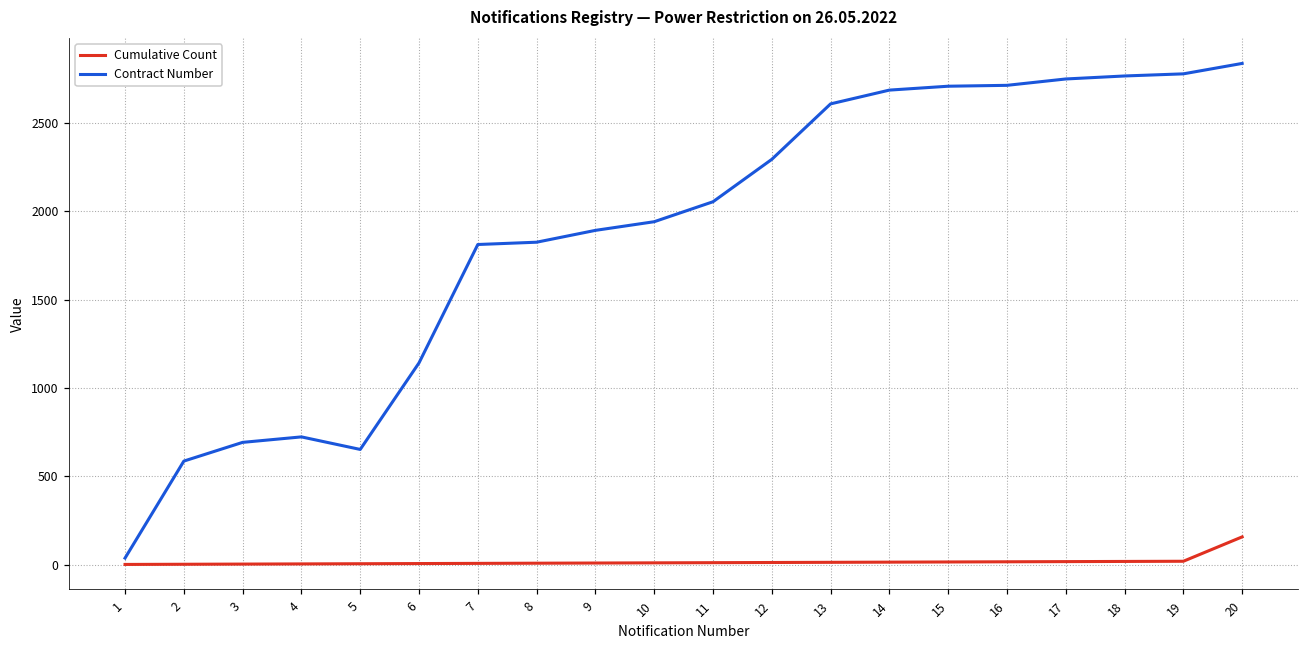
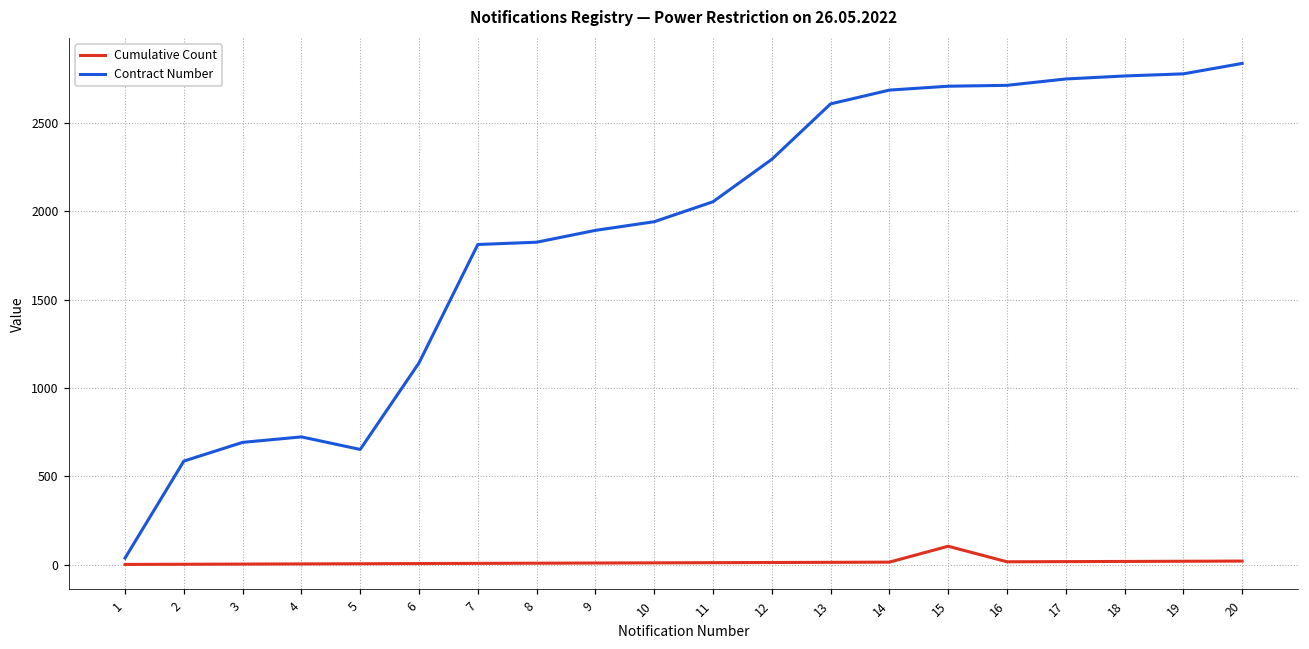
  {
    "Cumulative Count": {
      "1": 0,
      "2": 0,
      "3": 0,
      "4": 0,
      "5": 10,
      "6": 10,
      "7": 10,
      "8": 10,
      "9": 10,
      "10": 10,
      "11": 10,
      "12": 10,
      "13": 10,
      "14": 10,
-     "15": 20,
+     "15": 100,
      "16": 20,
      "17": 20,
      "18": 20,
      "19": 20,
-     "20": 160
+     "20": 20
    },
    "Contract Number": {
      "1": 40,
      "2": 590,
      "3": 690,
      "4": 720,
      "5": 650,
      "6": 1140,
      "7": 1810,
      "8": 1830,
      "9": 1890,
      "10": 1940,
      "11": 2050,
      "12": 2290,
      "13": 2610,
      "14": 2690,
      "15": 2710,
      "16": 2710,
      "17": 2750,
      "18": 2770,
      "19": 2780,
      "20": 2840
    }
  }
